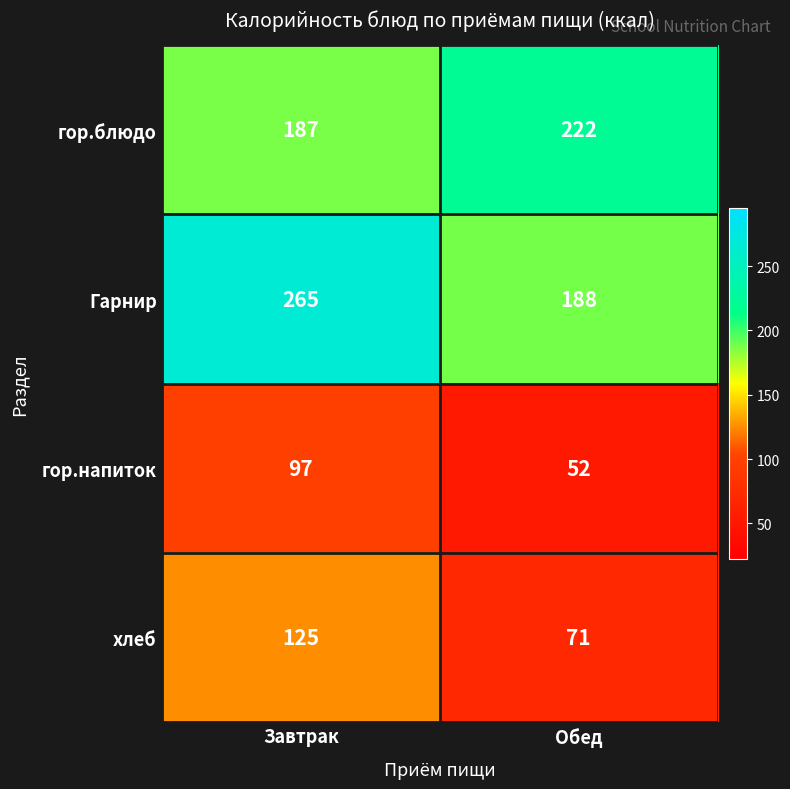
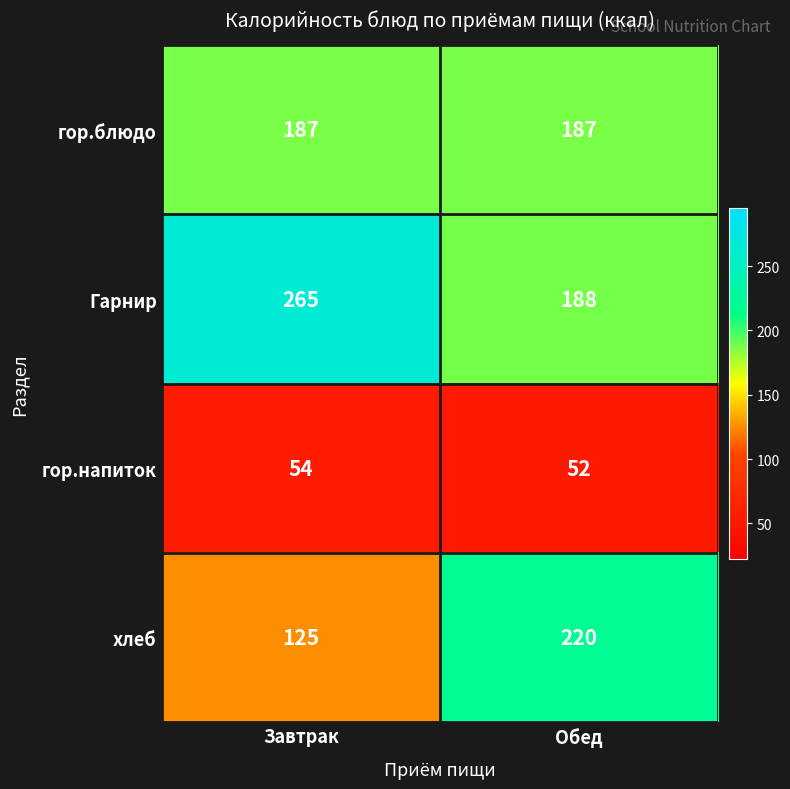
  {
    "гор.блюдо": {
      "Завтрак": 187,
-     "Обед": 222
+     "Обед": 187
    },
    "Гарнир": {
      "Завтрак": 265,
      "Обед": 188
    },
    "гор.напиток": {
-     "Завтрак": 97,
+     "Завтрак": 54,
      "Обед": 52
    },
    "хлеб": {
      "Завтрак": 125,
-     "Обед": 71
+     "Обед": 220
    }
  }
